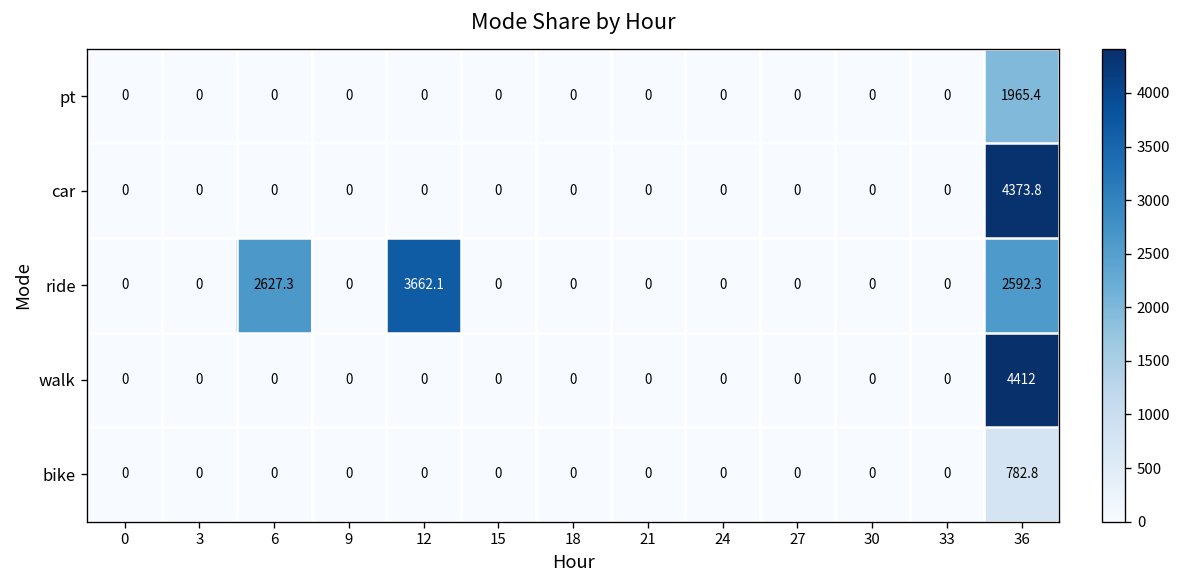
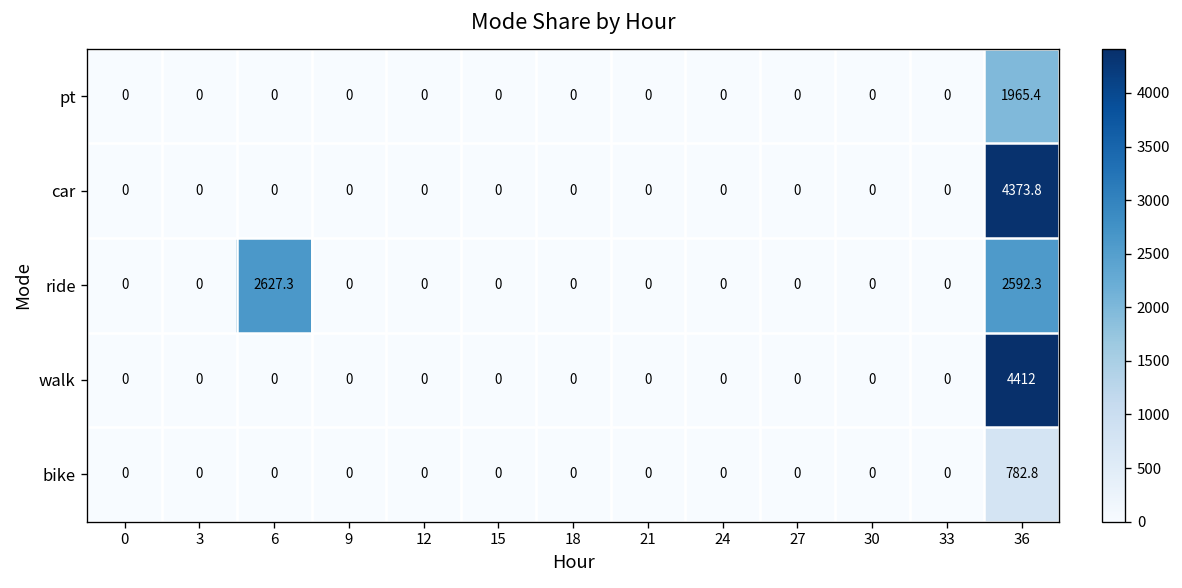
  {
    "pt": {
      "0": 0,
      "3": 0,
      "6": 0,
      "9": 0,
      "12": 0,
      "15": 0,
      "18": 0,
      "21": 0,
      "24": 0,
      "27": 0,
      "30": 0,
      "33": 0,
      "36": 1965.4
    },
    "car": {
      "0": 0,
      "3": 0,
      "6": 0,
      "9": 0,
      "12": 0,
      "15": 0,
      "18": 0,
      "21": 0,
      "24": 0,
      "27": 0,
      "30": 0,
      "33": 0,
      "36": 4373.8
    },
    "ride": {
      "0": 0,
      "3": 0,
      "6": 2627.3,
      "9": 0,
-     "12": 3662.1,
+     "12": 0,
      "15": 0,
      "18": 0,
      "21": 0,
      "24": 0,
      "27": 0,
      "30": 0,
      "33": 0,
      "36": 2592.3
    },
    "walk": {
      "0": 0,
      "3": 0,
      "6": 0,
      "9": 0,
      "12": 0,
      "15": 0,
      "18": 0,
      "21": 0,
      "24": 0,
      "27": 0,
      "30": 0,
      "33": 0,
      "36": 4412
    },
    "bike": {
      "0": 0,
      "3": 0,
      "6": 0,
      "9": 0,
      "12": 0,
      "15": 0,
      "18": 0,
      "21": 0,
      "24": 0,
      "27": 0,
      "30": 0,
      "33": 0,
      "36": 782.8
    }
  }
